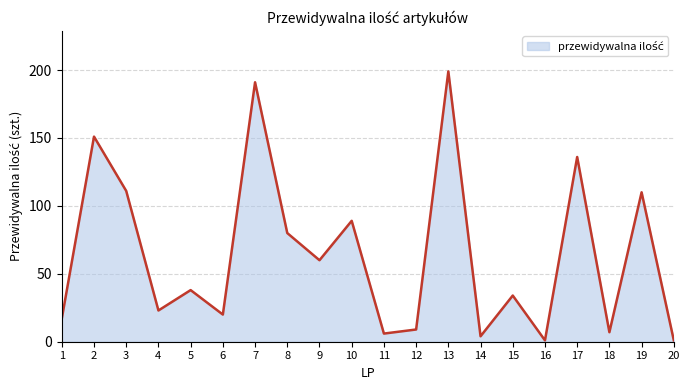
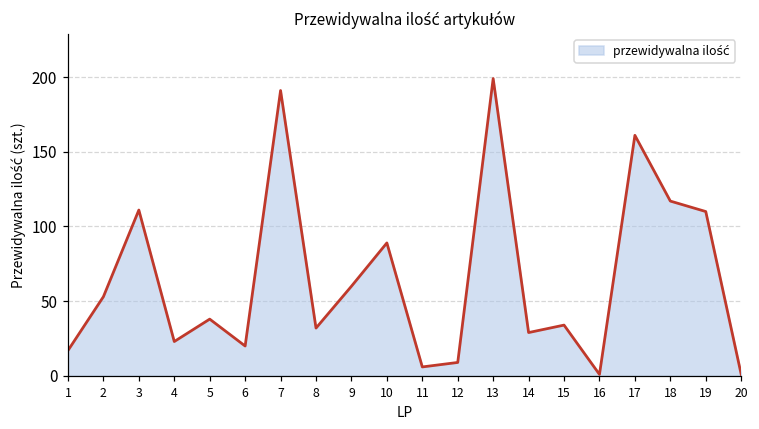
  {
    "1": 17,
-   "2": 151,
+   "2": 53,
    "3": 111,
    "4": 23,
    "5": 38,
    "6": 20,
    "7": 191,
-   "8": 80,
+   "8": 32,
    "9": 60,
    "10": 89,
    "11": 6,
    "12": 9,
    "13": 199,
-   "14": 4,
+   "14": 29,
    "15": 34,
    "16": 1,
-   "17": 136,
-   "18": 7,
+   "17": 161,
+   "18": 117,
    "19": 110,
    "20": 1
  }
